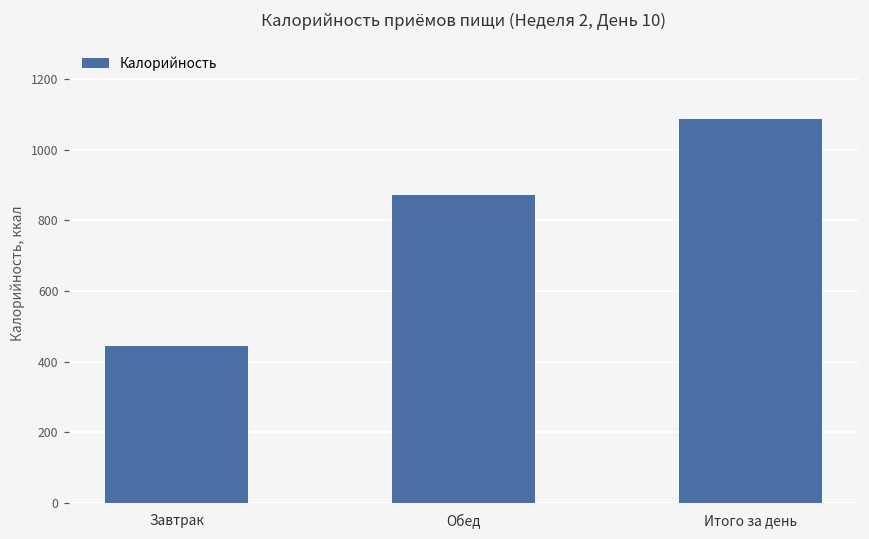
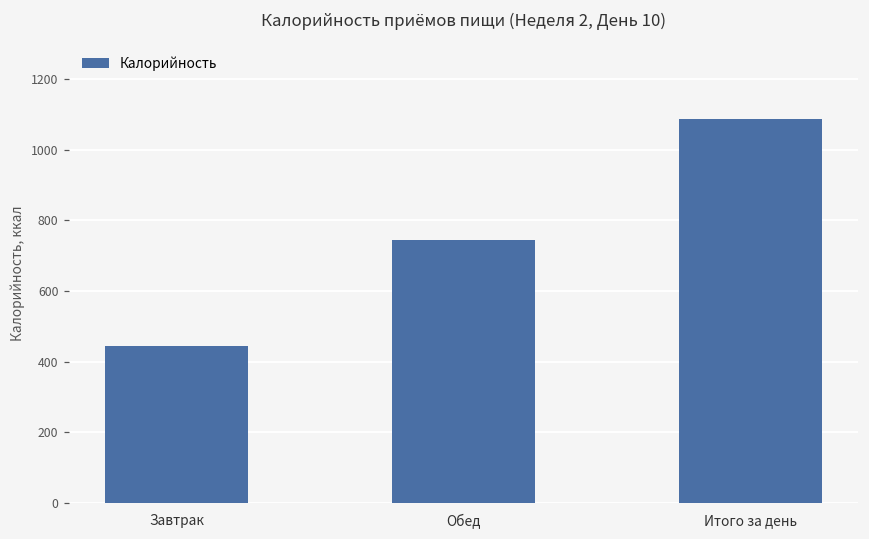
  {
    "Завтрак": 450,
-   "Обед": 870,
+   "Обед": 750,
    "Итого за день": 1090
  }
